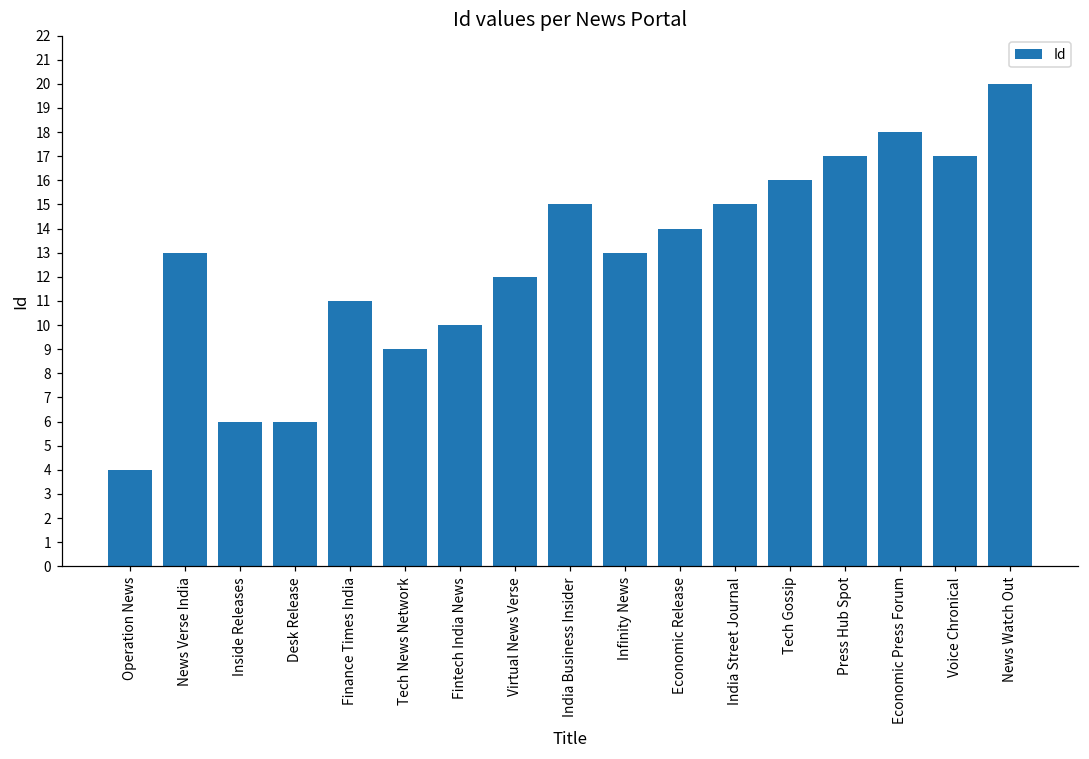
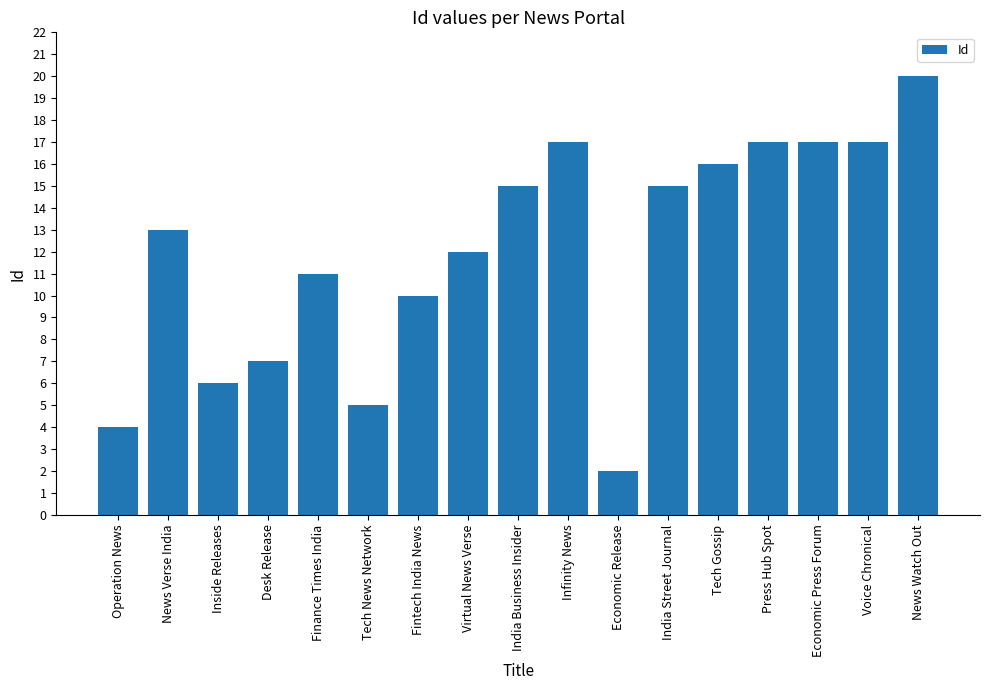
  {
    "Operation News": 4,
    "News Verse India": 13,
    "Inside Releases": 6,
-   "Desk Release": 6,
+   "Desk Release": 7,
    "Finance Times India": 11,
-   "Tech News Network": 9,
+   "Tech News Network": 5,
    "Fintech India News": 10,
    "Virtual News Verse": 12,
    "India Business Insider": 15,
-   "Infinity News": 13,
-   "Economic Release": 14,
+   "Infinity News": 17,
+   "Economic Release": 2,
    "India Street Journal": 15,
    "Tech Gossip": 16,
    "Press Hub Spot": 17,
-   "Economic Press Forum": 18,
+   "Economic Press Forum": 17,
    "Voice Chronical": 17,
    "News Watch Out": 20
  }
